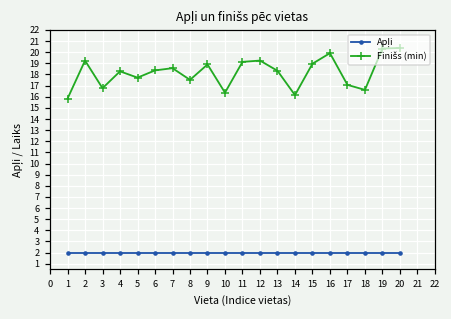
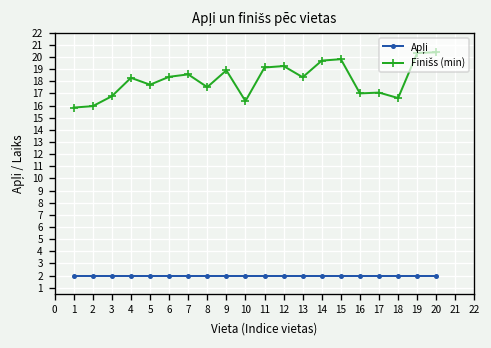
  {
    "Apļi": {
      "1": 2.0,
      "2": 2.0,
      "3": 2.0,
      "4": 2.0,
      "5": 2.0,
      "6": 2.0,
      "7": 2.0,
      "8": 2.0,
      "9": 2.0,
      "10": 2.0,
      "11": 2.0,
      "12": 2.0,
      "13": 2.0,
      "14": 2.0,
      "15": 2.0,
      "16": 2.0,
      "17": 2.0,
      "18": 2.0,
      "19": 2.0,
      "20": 2.0
    },
    "Finišs (min)": {
      "1": 15.8,
-     "2": 19.3,
+     "2": 16.0,
      "3": 16.8,
      "4": 18.3,
      "5": 17.7,
      "6": 18.4,
      "7": 18.6,
      "8": 17.5,
      "9": 18.9,
      "10": 16.4,
      "11": 19.1,
      "12": 19.3,
      "13": 18.3,
-     "14": 16.2,
-     "15": 19.0,
-     "16": 19.9,
+     "14": 19.7,
+     "15": 19.8,
+     "16": 17.0,
      "17": 17.1,
      "18": 16.6
    }
  }
